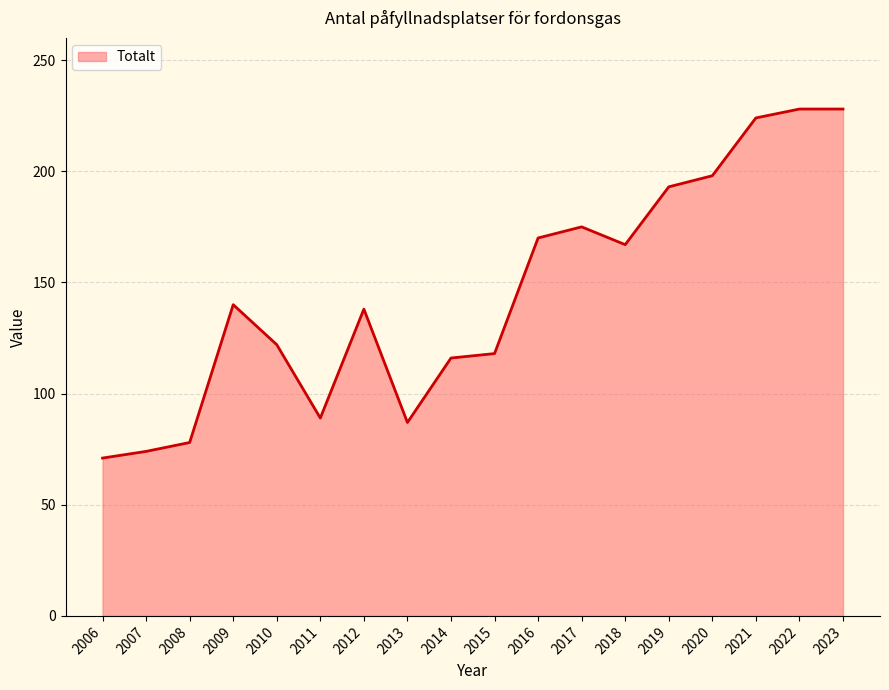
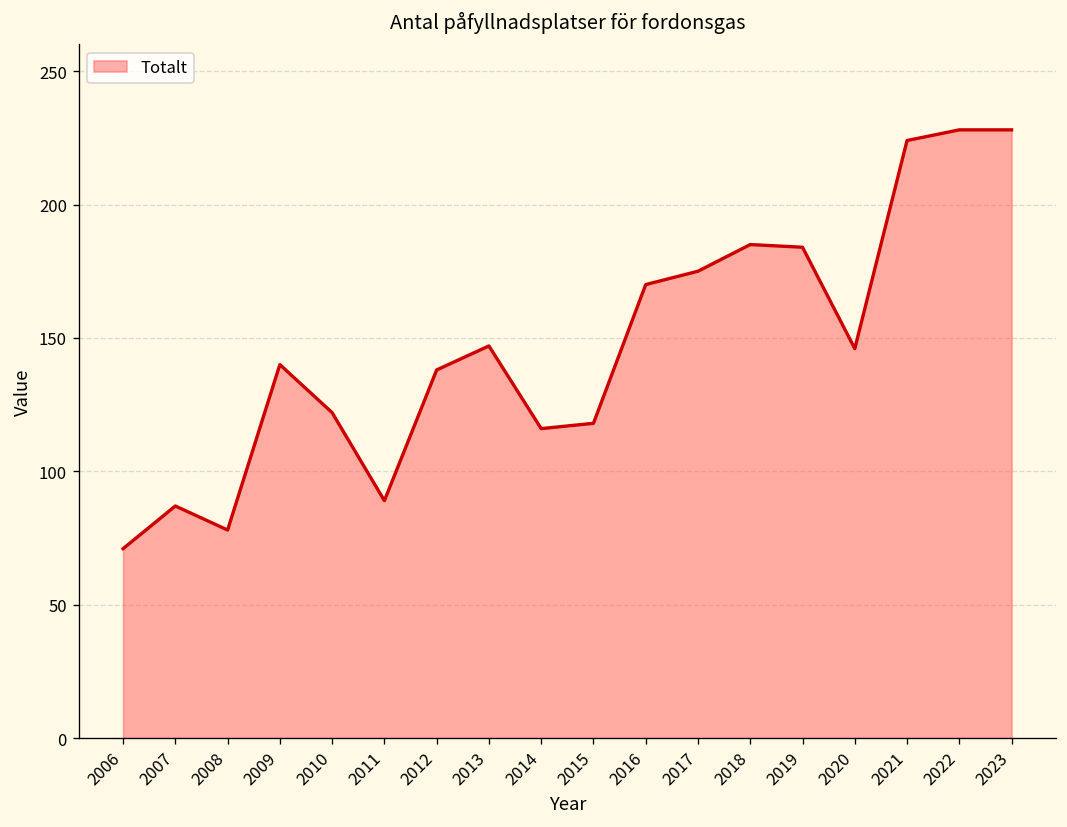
  {
    "2006": 71,
-   "2007": 74,
+   "2007": 87,
    "2008": 78,
    "2009": 140,
    "2010": 122,
    "2011": 89,
    "2012": 138,
-   "2013": 87,
+   "2013": 147,
    "2014": 116,
    "2015": 118,
    "2016": 170,
    "2017": 175,
-   "2018": 167,
-   "2019": 193,
-   "2020": 198,
+   "2018": 185,
+   "2019": 184,
+   "2020": 146,
    "2021": 224,
    "2022": 228,
    "2023": 228
  }
